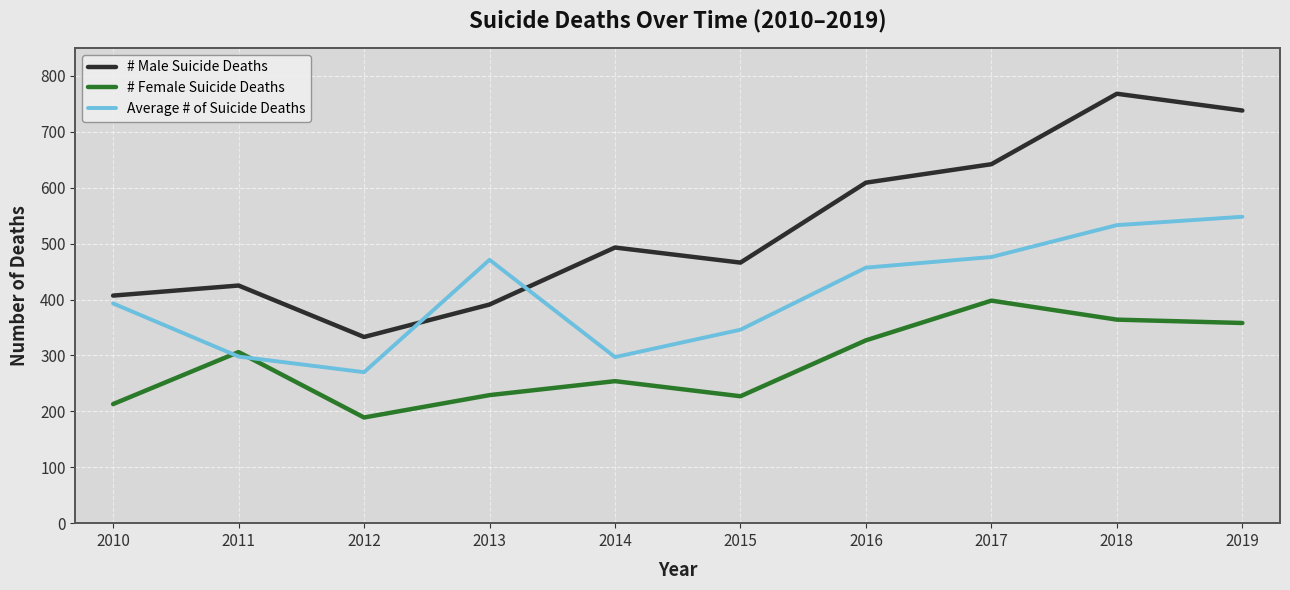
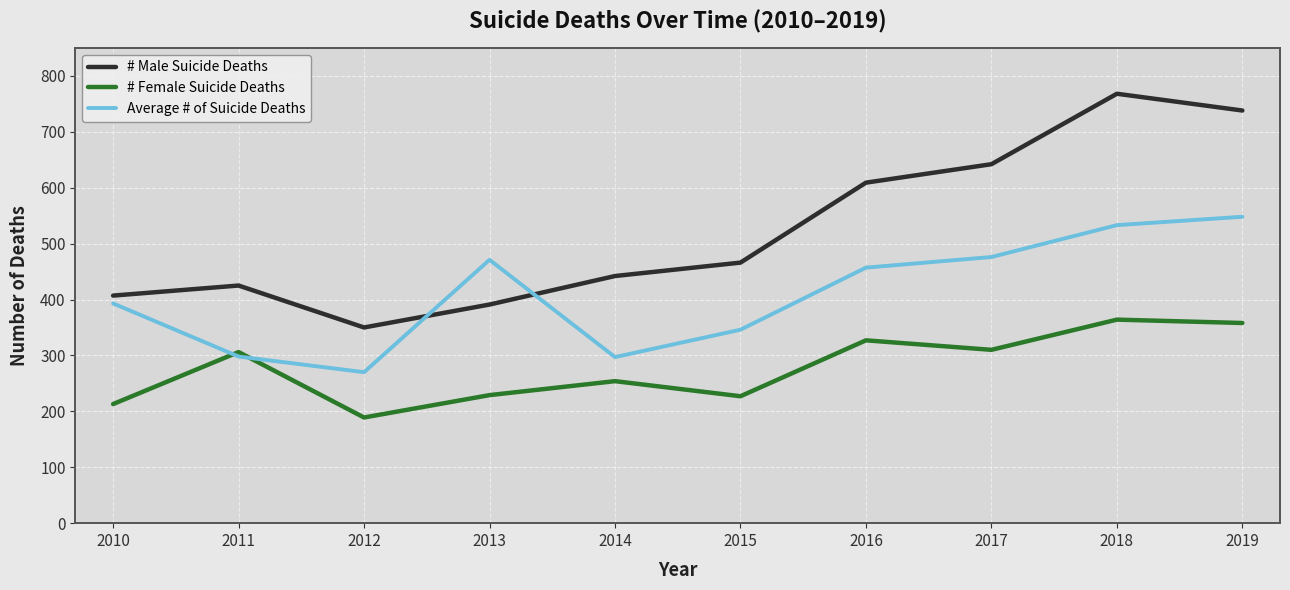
  {
    "# Male Suicide Deaths": {
      "2010": 410,
      "2011": 430,
-     "2012": 330,
+     "2012": 350,
      "2013": 390,
-     "2014": 490,
+     "2014": 440,
      "2015": 470,
      "2016": 610,
      "2017": 640,
      "2018": 770,
      "2019": 740
    },
    "# Female Suicide Deaths": {
      "2010": 210,
      "2011": 310,
      "2012": 190,
      "2013": 230,
      "2014": 250,
      "2015": 230,
      "2016": 330,
-     "2017": 400,
+     "2017": 310,
      "2018": 360,
      "2019": 360
    },
    "Average # of Suicide Deaths": {
      "2010": 390,
      "2011": 300,
      "2012": 270,
      "2013": 470,
      "2014": 300,
      "2015": 350,
      "2016": 460,
      "2017": 480,
      "2018": 530,
      "2019": 550
    }
  }
